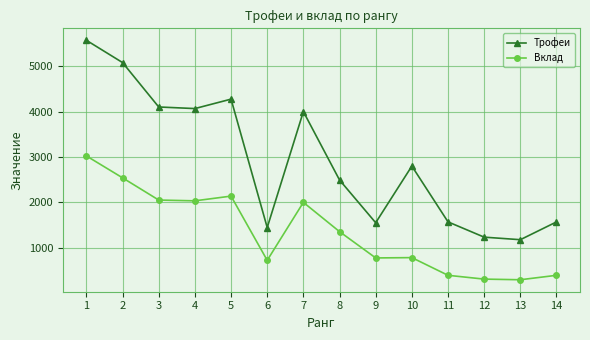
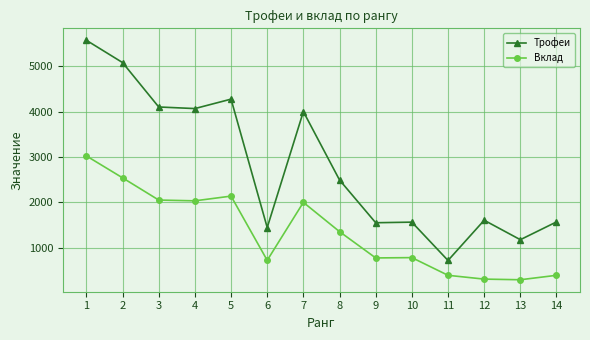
  {
    "Трофеи": {
      "1": 5600,
      "2": 5100,
      "3": 4100,
      "4": 4100,
      "5": 4300,
      "6": 1400,
      "7": 4000,
      "8": 2500,
      "9": 1600,
-     "10": 2800,
-     "11": 1600,
-     "12": 1200,
+     "10": 1600,
+     "11": 700,
+     "12": 1600,
      "13": 1200,
      "14": 1600
    },
    "Вклад": {
      "1": 3000,
      "2": 2500,
      "3": 2100,
      "4": 2000,
      "5": 2100,
      "6": 700,
      "7": 2000,
      "8": 1400,
      "9": 800,
      "10": 800,
      "11": 400,
      "12": 300,
      "13": 300,
      "14": 400
    }
  }
